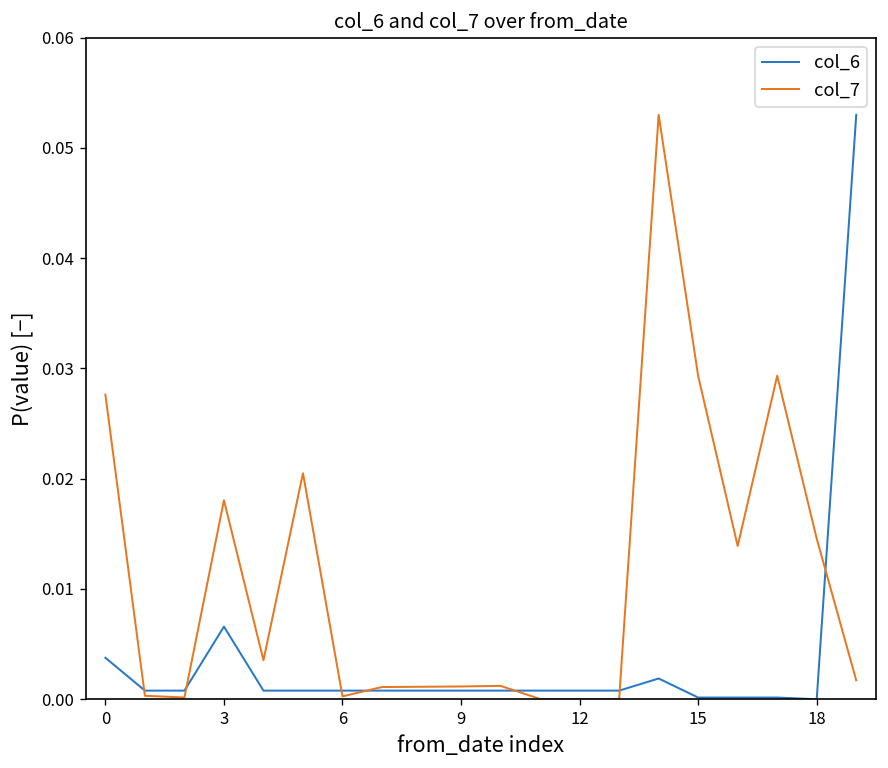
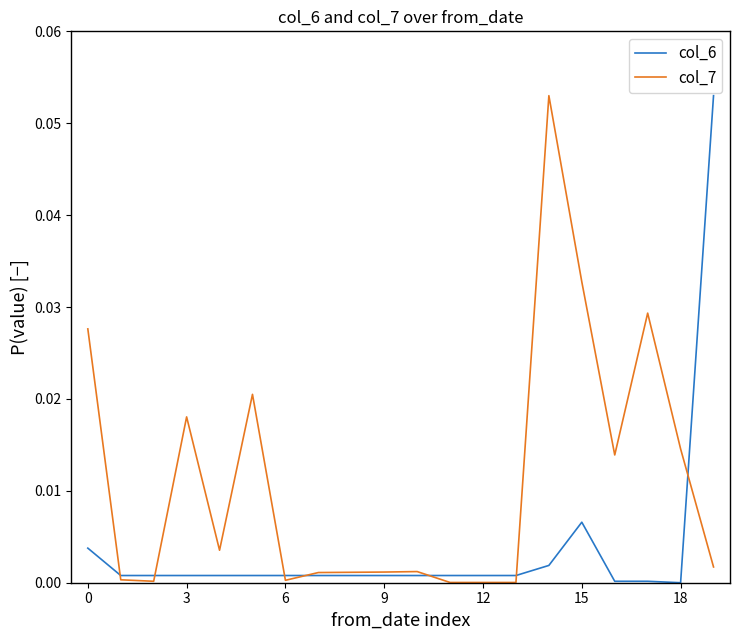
  {
    "col_6": {
      "0": 0.004,
-     "3": 0.007,
+     "3": 0.001,
      "6": 0.001,
      "9": 0.001,
      "12": 0.001,
-     "15": 0.000,
+     "15": 0.007,
      "18": 0.000
    },
    "col_7": {
      "0": 0.028,
      "3": 0.018,
      "6": 0.000,
      "9": 0.001,
      "12": 0.000,
-     "15": 0.029,
+     "15": 0.033,
      "18": 0.015
    }
  }
